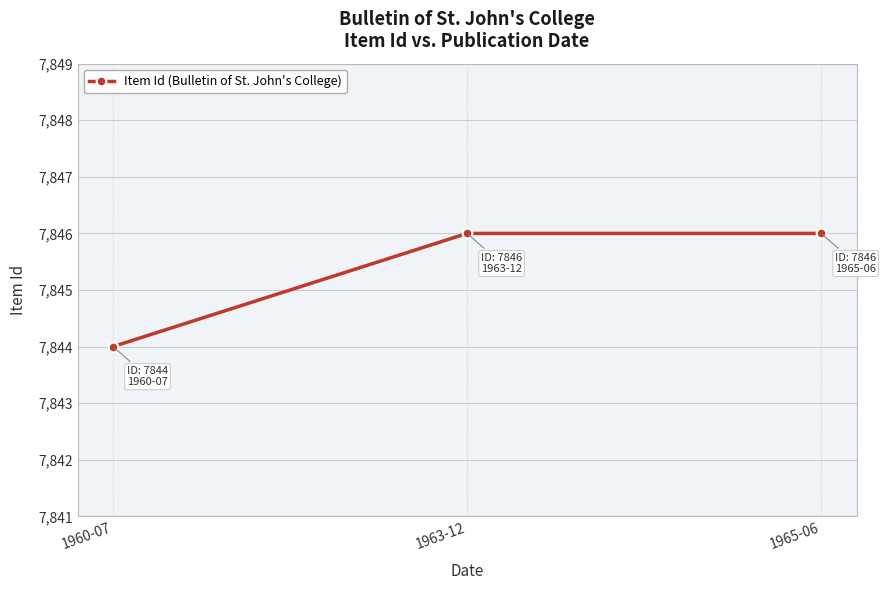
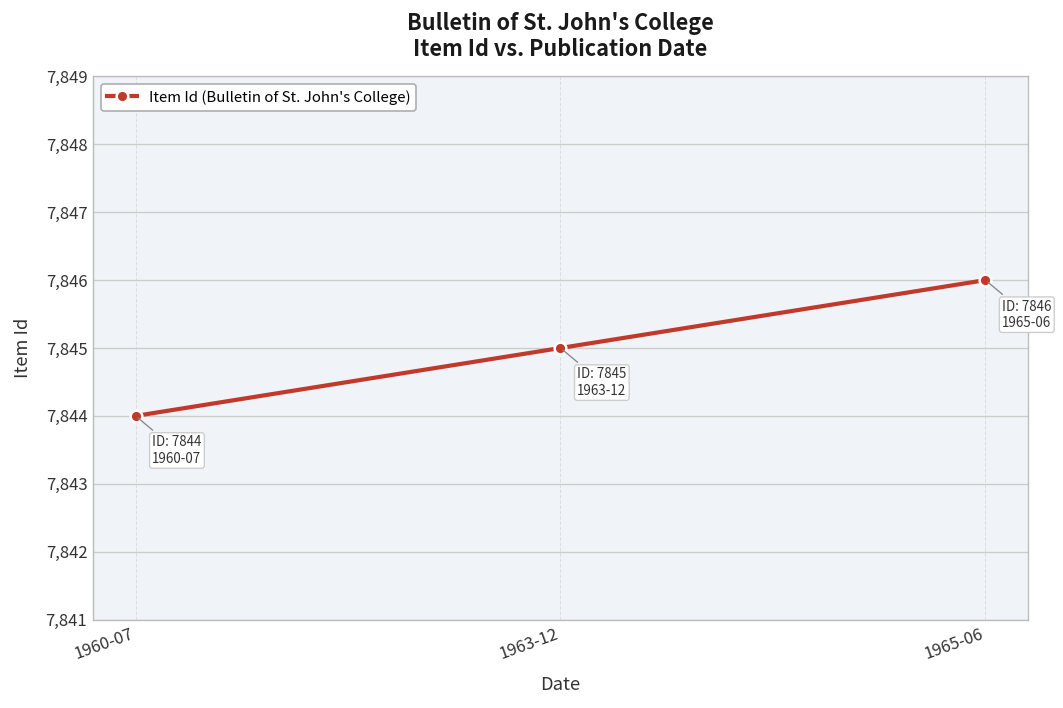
  {
-   "1963-12": 7846
+   "1963-12": 7845
  }
